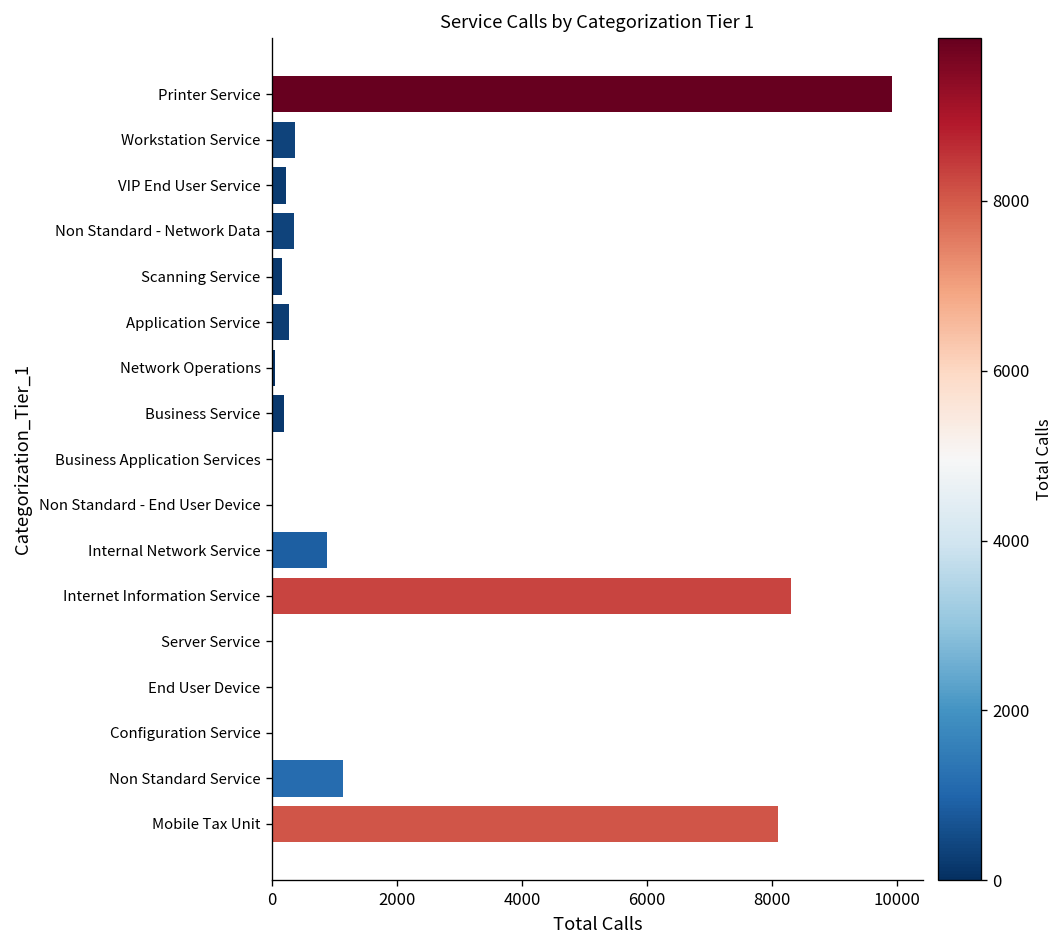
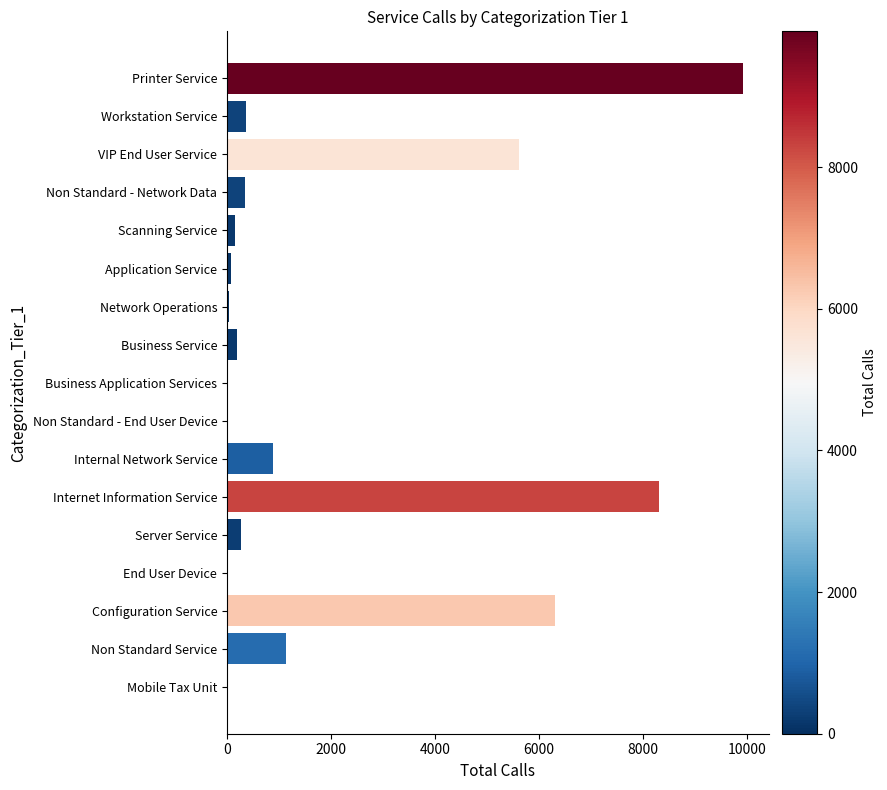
  {
    "Printer Service": 9900,
    "Workstation Service": 400,
-   "VIP End User Service": 200,
+   "VIP End User Service": 5600,
    "Non Standard - Network Data": 400,
    "Scanning Service": 200,
-   "Application Service": 300,
+   "Application Service": 100,
    "Business Service": 200,
    "Internal Network Service": 900,
    "Internet Information Service": 8300,
-   "Server Service": 0,
-   "Configuration Service": 0,
+   "Server Service": 300,
+   "Configuration Service": 6300,
    "Non Standard Service": 1100,
-   "Mobile Tax Unit": 8100
+   "Mobile Tax Unit": 0
  }
